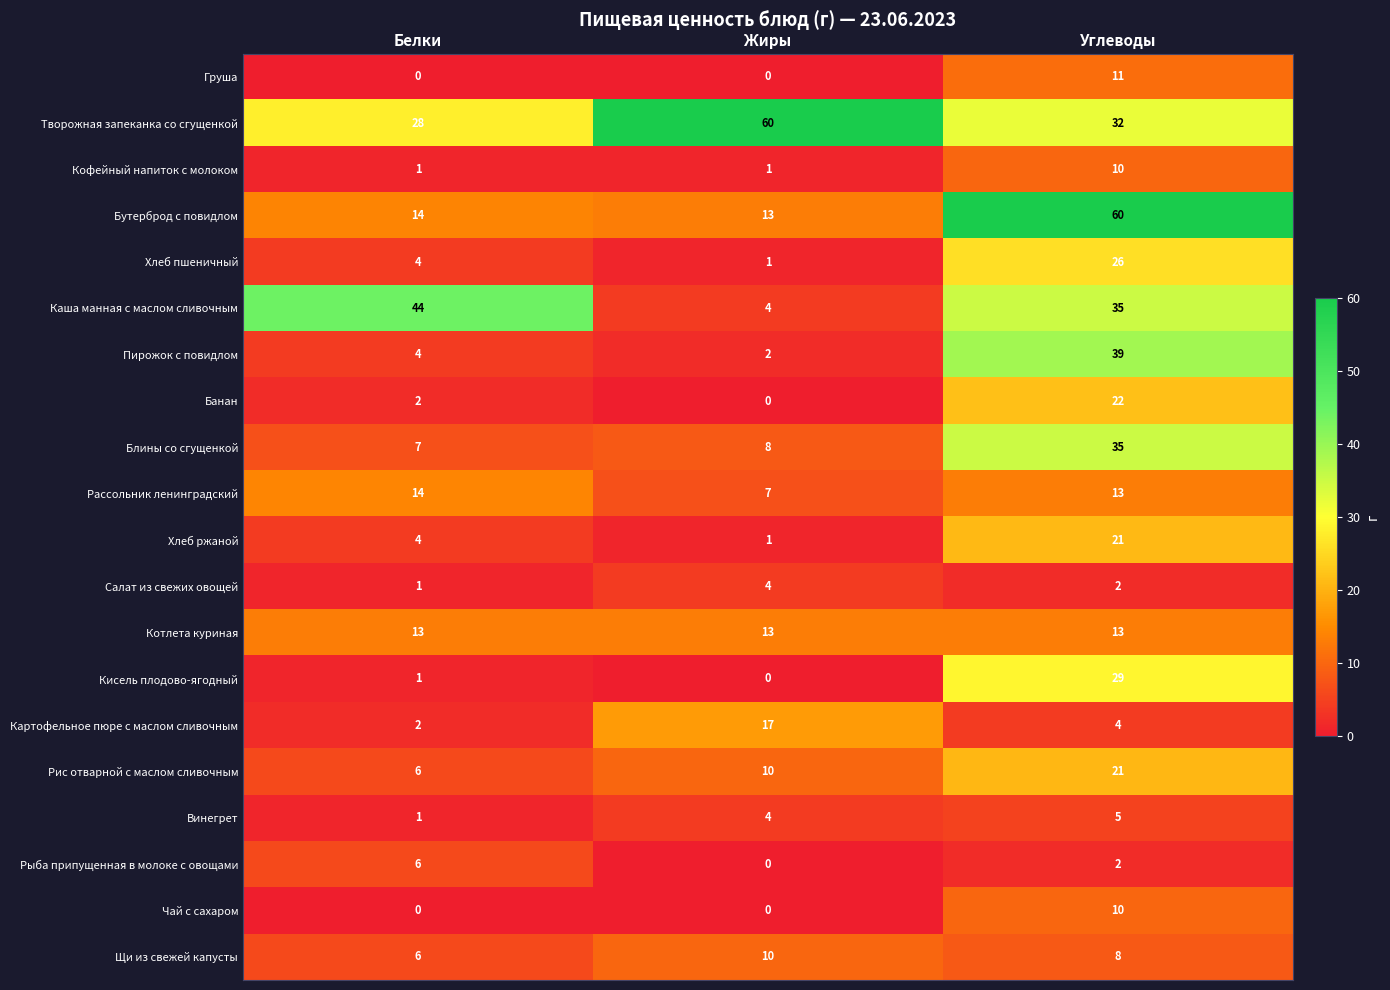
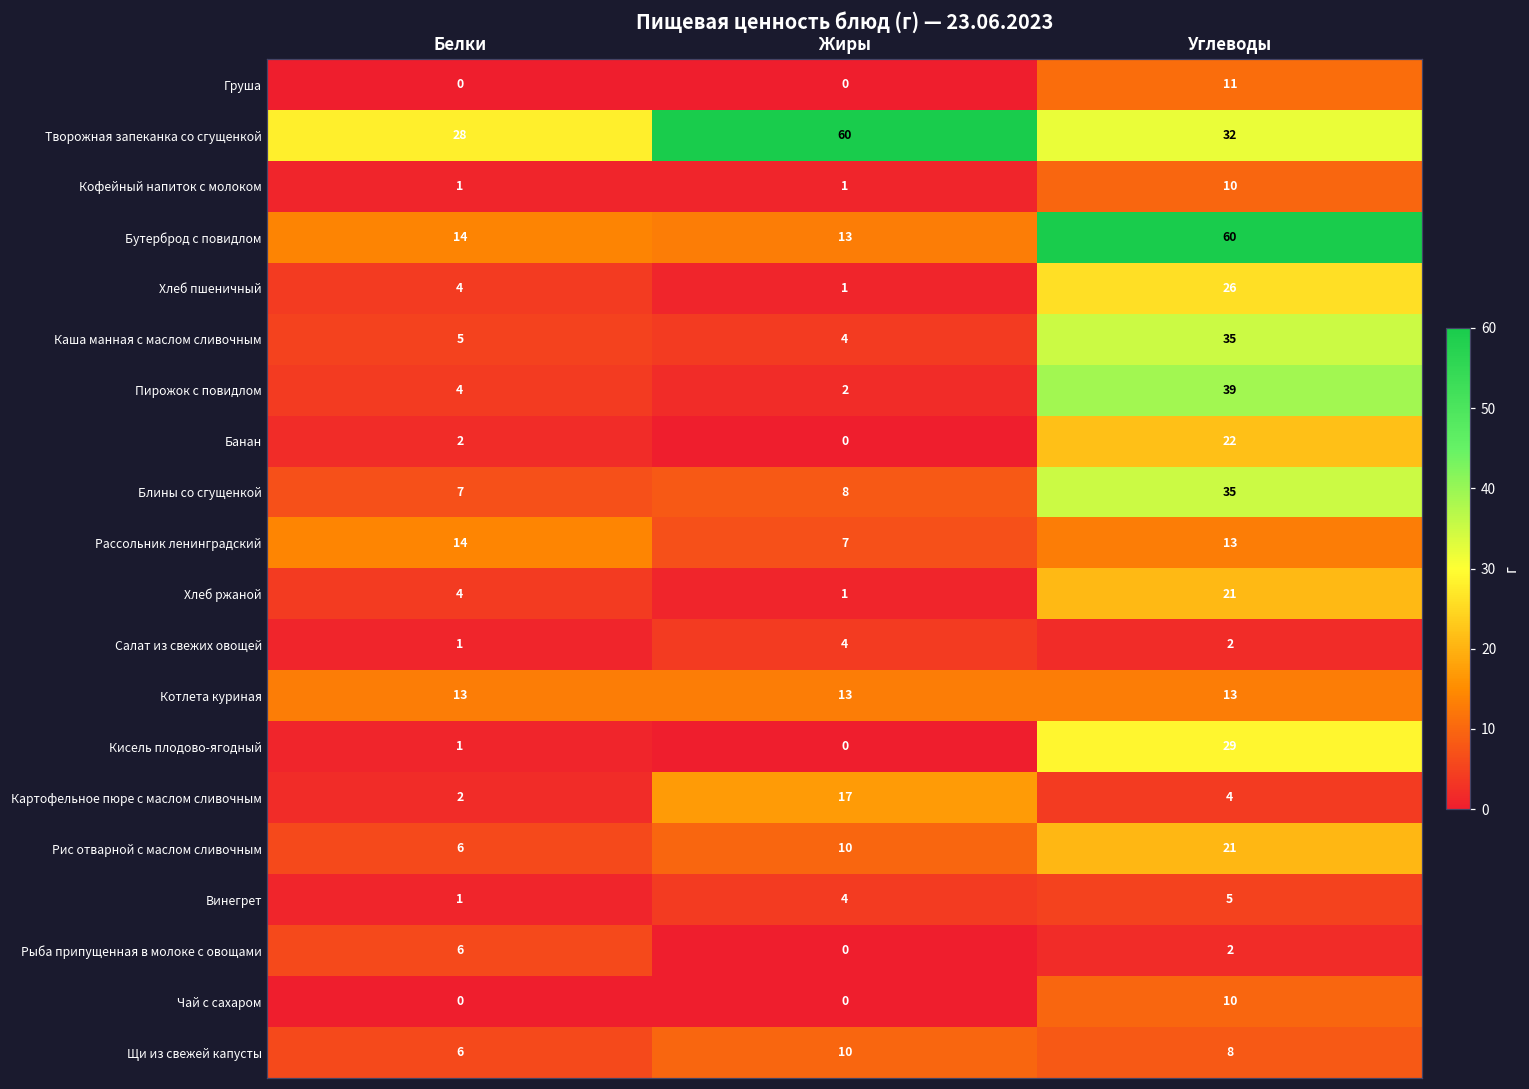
  {
    "Груша": {
      "Белки": 0,
      "Жиры": 0,
      "Углеводы": 11
    },
    "Творожная запеканка со сгущенкой": {
      "Белки": 28,
      "Жиры": 60,
      "Углеводы": 32
    },
    "Кофейный напиток с молоком": {
      "Белки": 1,
      "Жиры": 1,
      "Углеводы": 10
    },
    "Бутерброд с повидлом": {
      "Белки": 14,
      "Жиры": 13,
      "Углеводы": 60
    },
    "Хлеб пшеничный": {
      "Белки": 4,
      "Жиры": 1,
      "Углеводы": 26
    },
    "Каша манная с маслом сливочным": {
-     "Белки": 44,
+     "Белки": 5,
      "Жиры": 4,
      "Углеводы": 35
    },
    "Пирожок с повидлом": {
      "Белки": 4,
      "Жиры": 2,
      "Углеводы": 39
    },
    "Банан": {
      "Белки": 2,
      "Жиры": 0,
      "Углеводы": 22
    },
    "Блины со сгущенкой": {
      "Белки": 7,
      "Жиры": 8,
      "Углеводы": 35
    },
    "Рассольник ленинградский": {
      "Белки": 14,
      "Жиры": 7,
      "Углеводы": 13
    },
    "Хлеб ржаной": {
      "Белки": 4,
      "Жиры": 1,
      "Углеводы": 21
    },
    "Салат из свежих овощей": {
      "Белки": 1,
      "Жиры": 4,
      "Углеводы": 2
    },
    "Котлета куриная": {
      "Белки": 13,
      "Жиры": 13,
      "Углеводы": 13
    },
    "Кисель плодово-ягодный": {
      "Белки": 1,
      "Жиры": 0,
      "Углеводы": 29
    },
    "Картофельное пюре с маслом сливочным": {
      "Белки": 2,
      "Жиры": 17,
      "Углеводы": 4
    },
    "Рис отварной с маслом сливочным": {
      "Белки": 6,
      "Жиры": 10,
      "Углеводы": 21
    },
    "Винегрет": {
      "Белки": 1,
      "Жиры": 4,
      "Углеводы": 5
    },
    "Рыба припущенная в молоке с овощами": {
      "Белки": 6,
      "Жиры": 0,
      "Углеводы": 2
    },
    "Чай с сахаром": {
      "Белки": 0,
      "Жиры": 0,
      "Углеводы": 10
    },
    "Щи из свежей капусты": {
      "Белки": 6,
      "Жиры": 10,
      "Углеводы": 8
    }
  }
